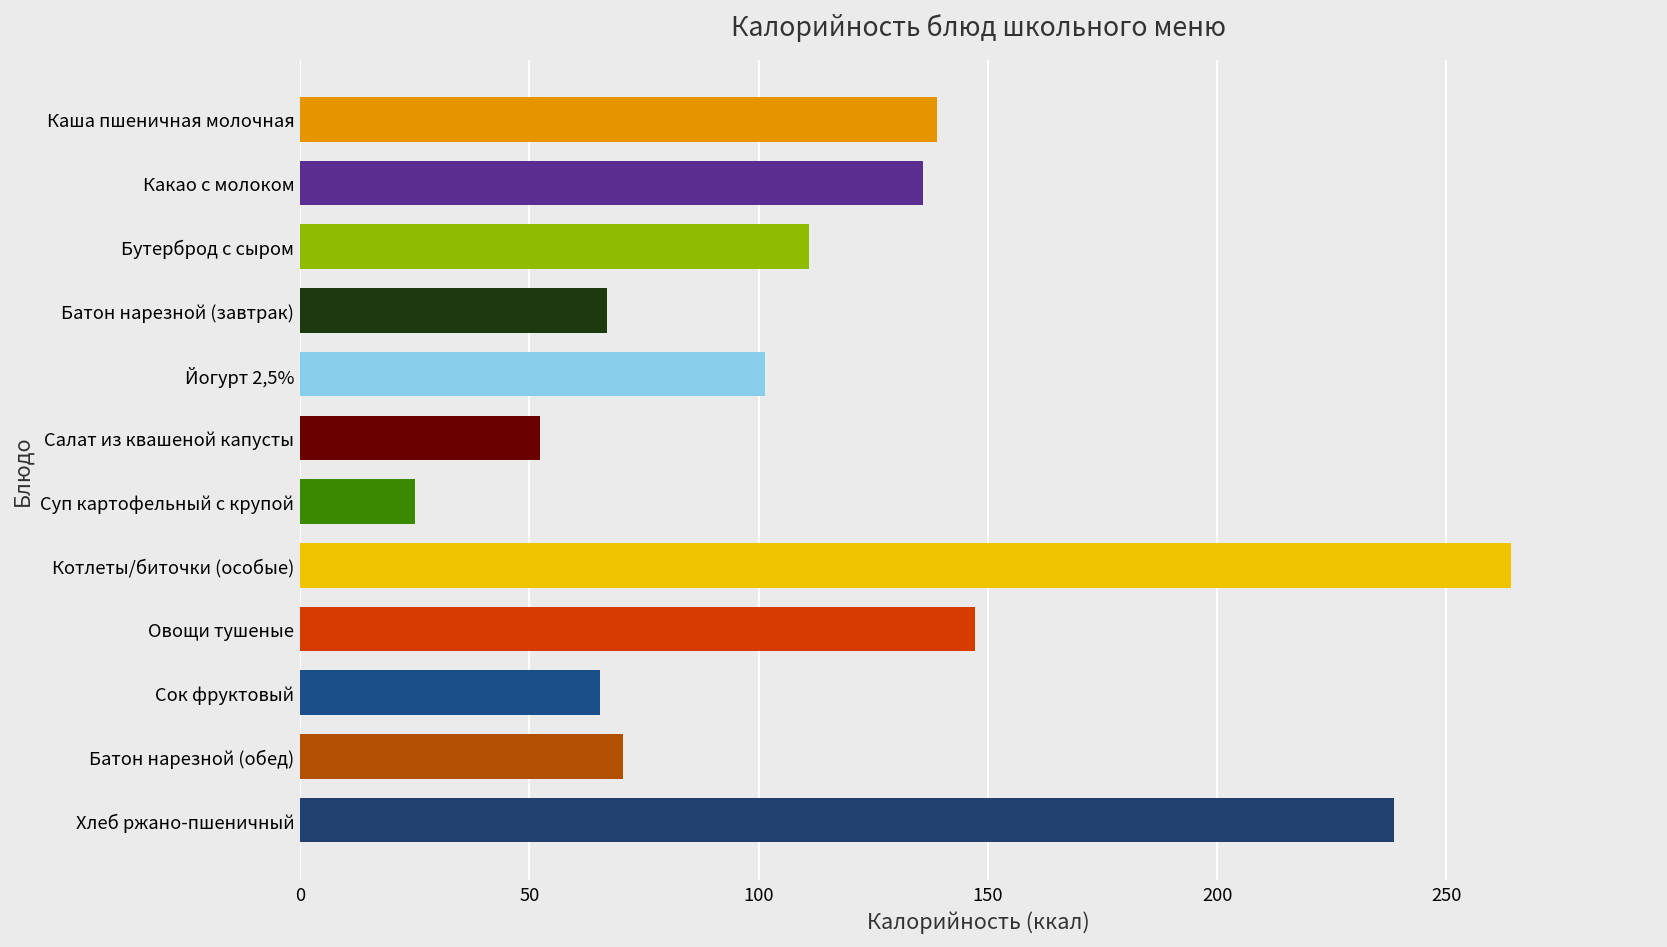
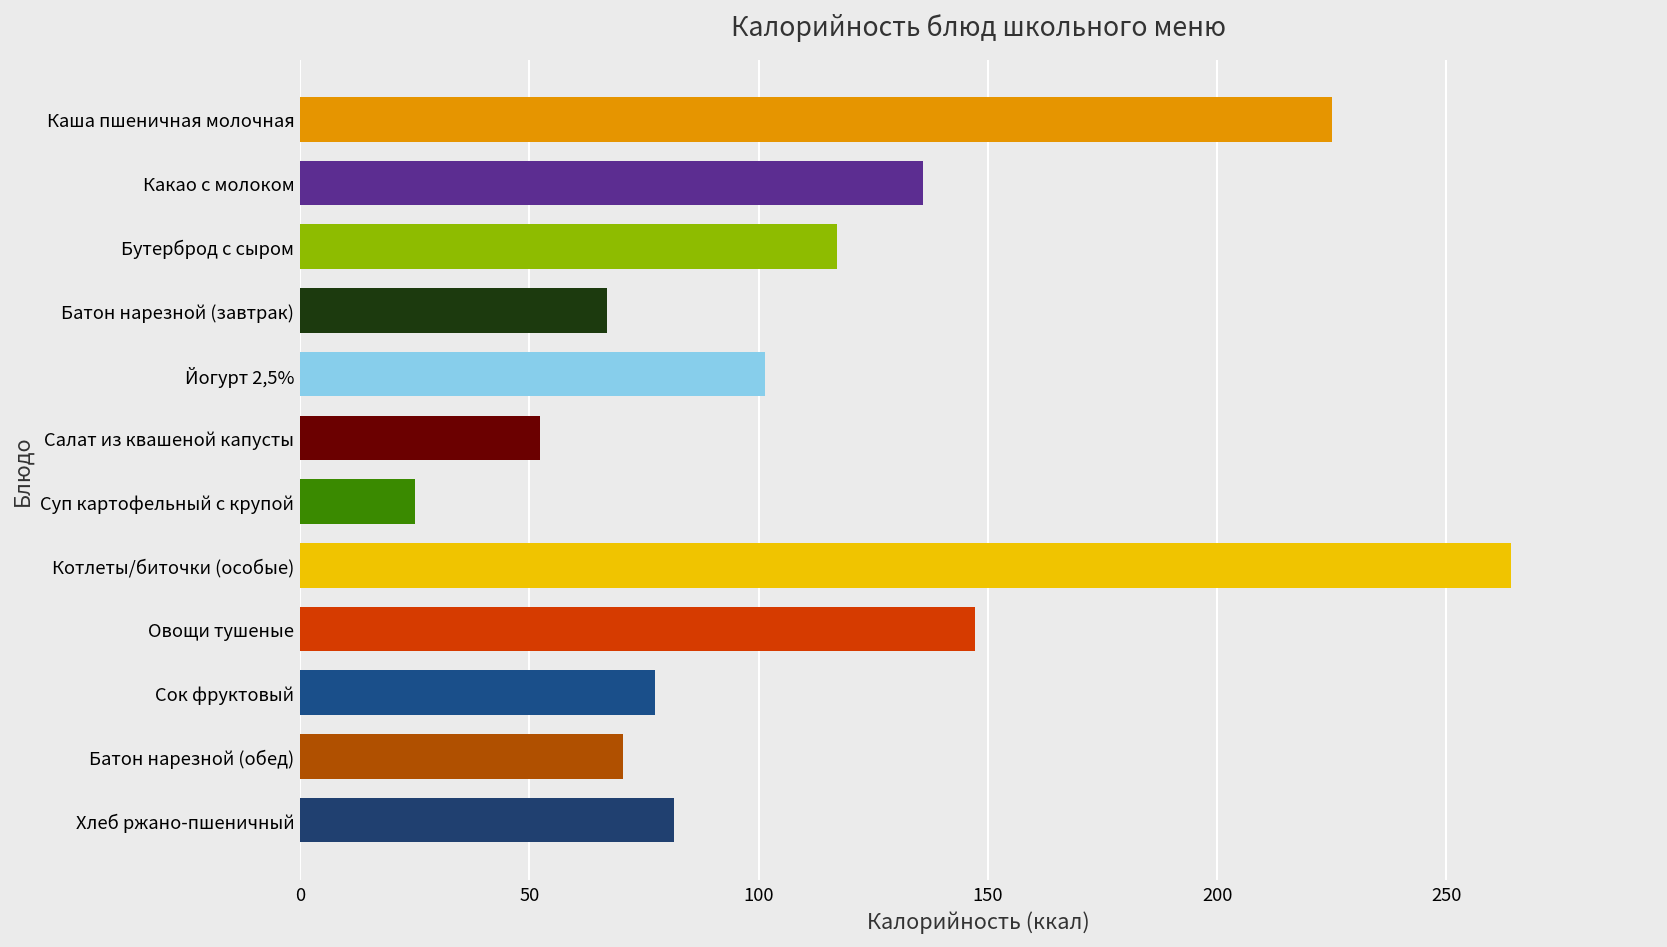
  {
-   "Каша пшеничная молочная": 139,
+   "Каша пшеничная молочная": 225,
    "Какао с молоком": 136,
-   "Бутерброд с сыром": 111,
+   "Бутерброд с сыром": 117,
    "Батон нарезной (завтрак)": 67,
    "Йогурт 2,5%": 101,
    "Салат из квашеной капусты": 52,
    "Суп картофельный с крупой": 25,
    "Котлеты/биточки (особые)": 264,
    "Овощи тушеные": 147,
-   "Сок фруктовый": 66,
+   "Сок фруктовый": 77,
    "Батон нарезной (обед)": 70,
-   "Хлеб ржано-пшеничный": 239
+   "Хлеб ржано-пшеничный": 82
  }
